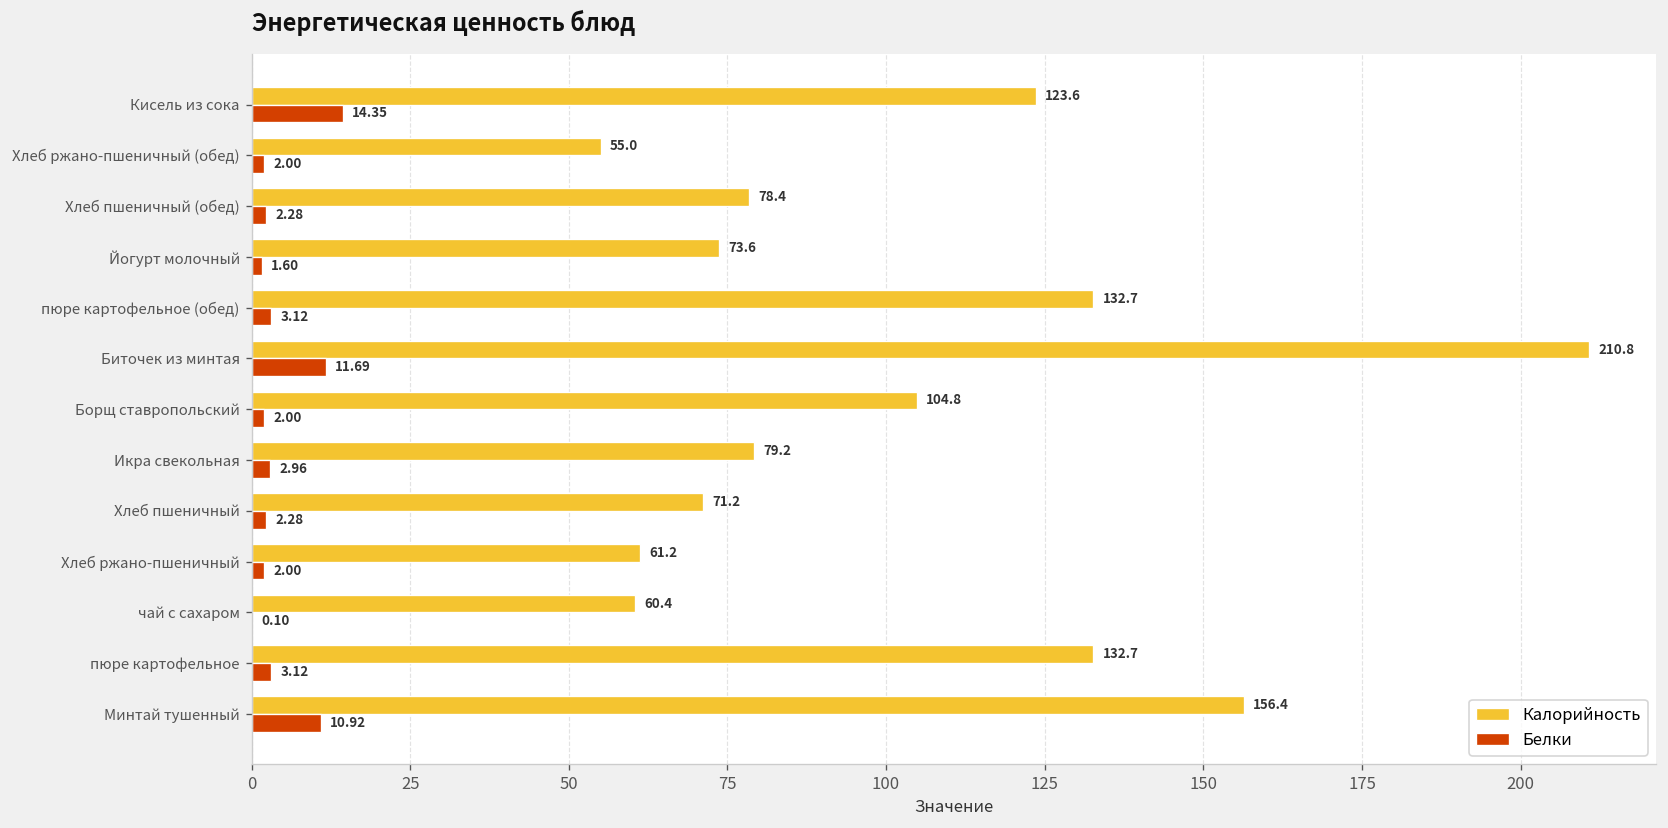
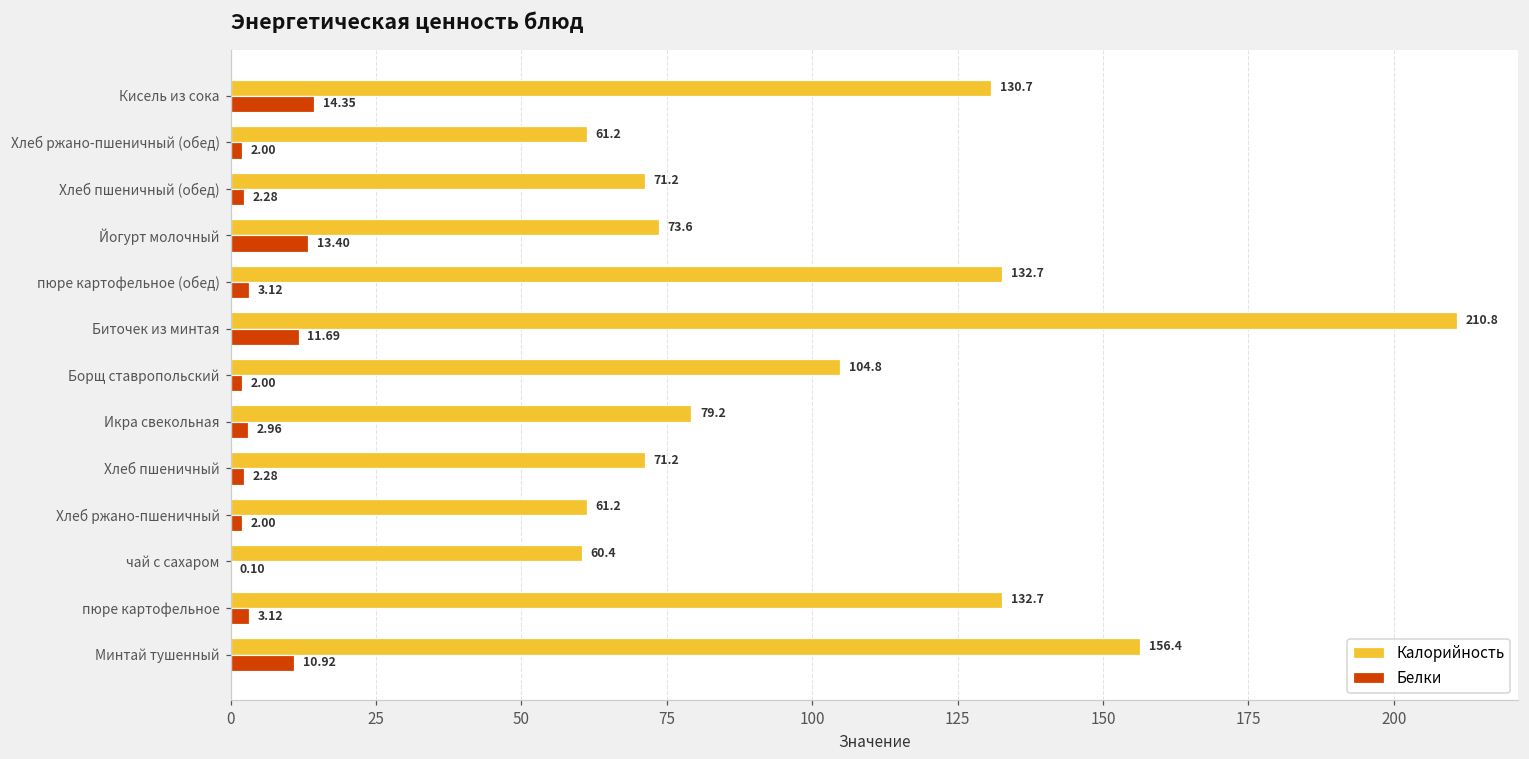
  {
    "Калорийность": {
-     "Кисель из сока": 123.6,
-     "Хлеб ржано-пшеничный (обед)": 55.0,
-     "Хлеб пшеничный (обед)": 78.4,
+     "Кисель из сока": 130.7,
+     "Хлеб ржано-пшеничный (обед)": 61.2,
+     "Хлеб пшеничный (обед)": 71.2,
      "Йогурт молочный": 73.6,
      "пюре картофельное (обед)": 132.7,
      "Биточек из минтая": 210.8,
      "Борщ ставропольский": 104.8,
      "Икра свекольная": 79.2,
      "Хлеб пшеничный": 71.2,
      "Хлеб ржано-пшеничный": 61.2,
      "чай с сахаром": 60.4,
      "пюре картофельное": 132.7,
      "Минтай тушенный": 156.4
    },
    "Белки": {
      "Кисель из сока": 14.35,
      "Хлеб ржано-пшеничный (обед)": 2.00,
      "Хлеб пшеничный (обед)": 2.28,
-     "Йогурт молочный": 1.60,
+     "Йогурт молочный": 13.40,
      "пюре картофельное (обед)": 3.12,
      "Биточек из минтая": 11.69,
      "Борщ ставропольский": 2.00,
      "Икра свекольная": 2.96,
      "Хлеб пшеничный": 2.28,
      "Хлеб ржано-пшеничный": 2.00,
      "чай с сахаром": 0.10,
      "пюре картофельное": 3.12,
      "Минтай тушенный": 10.92
    }
  }
